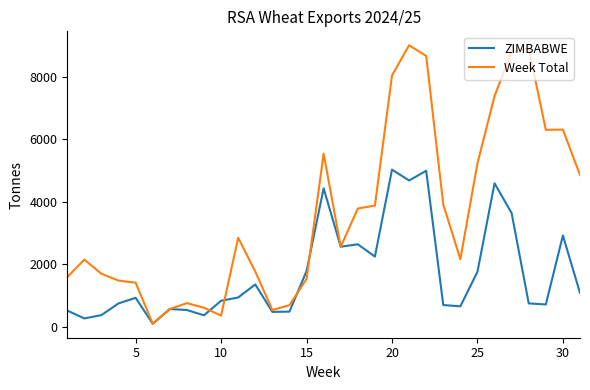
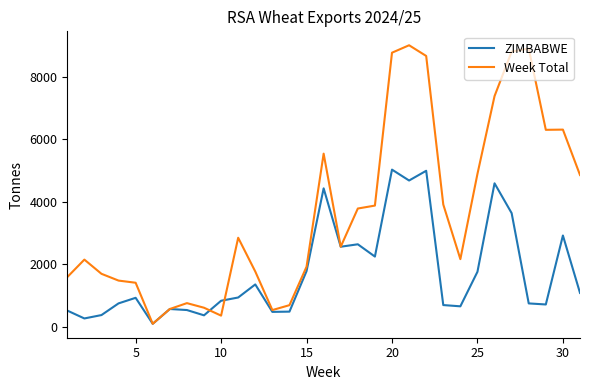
  {
    "ZIMBABWE": {
      "5": 900,
      "10": 800,
      "15": 1800,
      "20": 5000,
      "25": 1800,
      "30": 2900
    },
    "Week Total": {
      "5": 1400,
      "10": 400,
-     "15": 1500,
-     "20": 8000,
-     "25": 5200,
+     "15": 1900,
+     "20": 8800,
+     "25": 4900,
      "30": 6300
    }
  }
